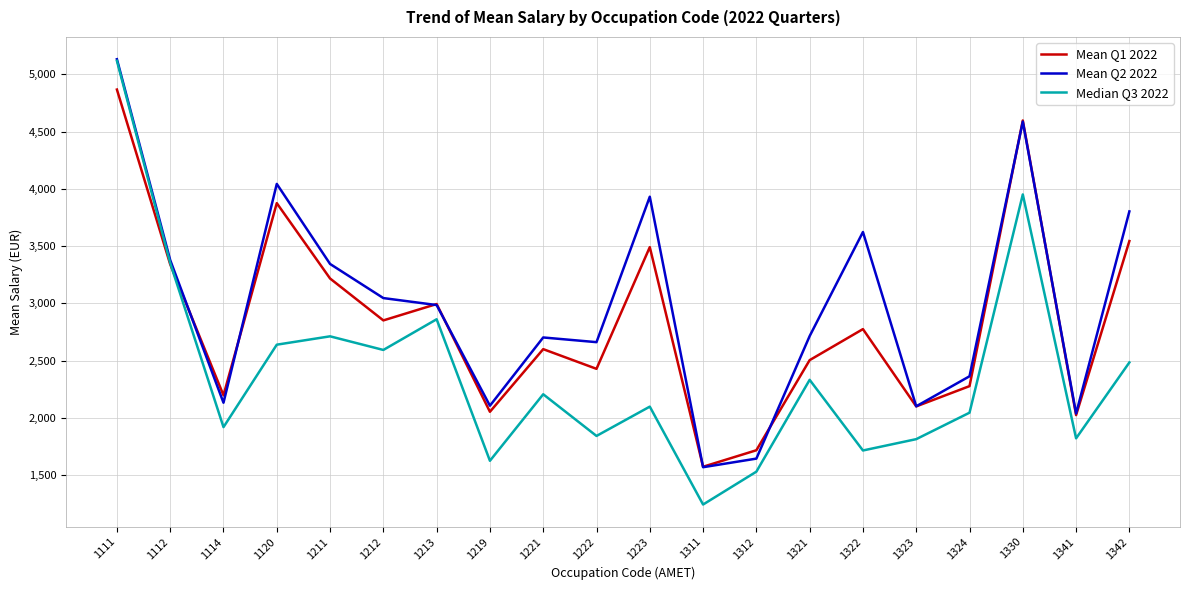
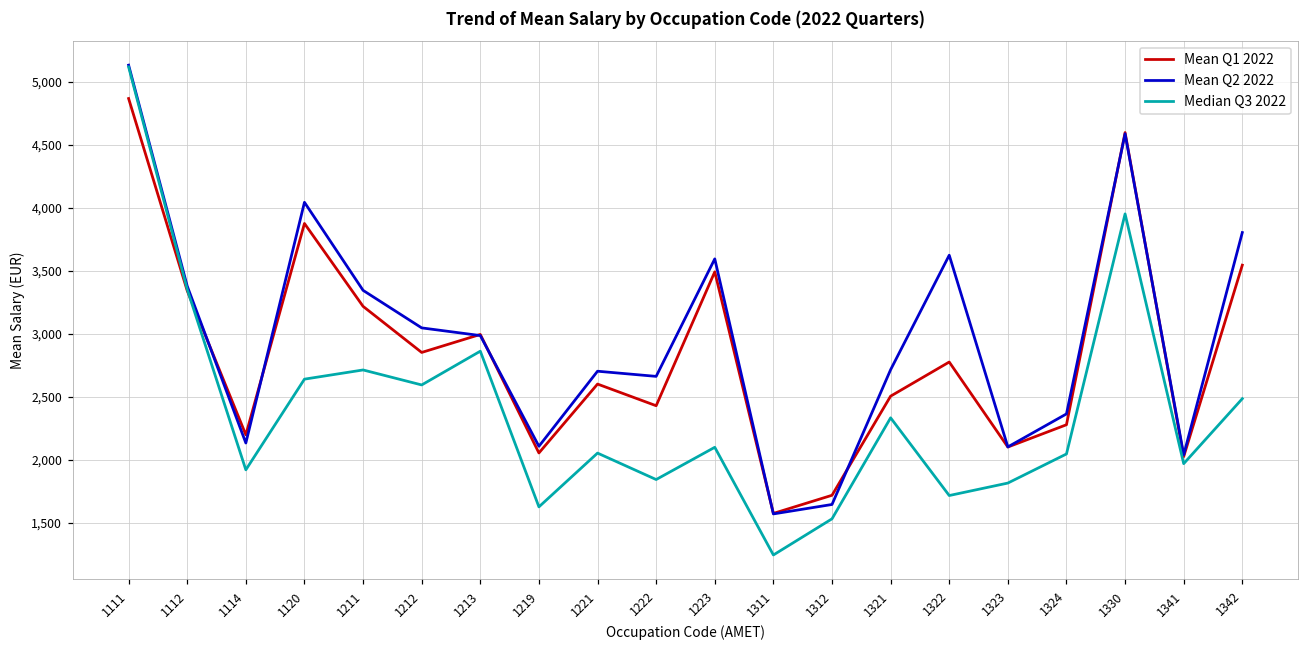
  {
    "Mean Q1 2022": {
      "1111": "4,870",
      "1114": "2,200",
      "1120": "3,880",
      "1211": "3,220",
      "1212": "2,850",
      "1219": "2,050",
      "1221": "2,600",
      "1222": "2,430",
      "1223": "3,490",
      "1312": "1,720",
      "1321": "2,500",
      "1322": "2,780",
      "1324": "2,280",
      "1342": "3,540"
    },
    "Mean Q2 2022": {
      "1112": "3,380",
      "1114": "2,130",
      "1120": "4,040",
      "1211": "3,340",
      "1212": "3,050",
      "1219": "2,110",
      "1221": "2,700",
      "1222": "2,660",
-     "1223": "3,930",
+     "1223": "3,590",
      "1312": "1,640",
      "1321": "2,710",
      "1322": "3,620",
      "1324": "2,360",
      "1342": "3,800"
    },
    "Median Q3 2022": {
      "1114": "1,920",
      "1120": "2,640",
      "1211": "2,710",
      "1212": "2,590",
      "1213": "2,860",
      "1219": "1,630",
-     "1221": "2,210",
+     "1221": "2,050",
      "1222": "1,840",
      "1223": "2,100",
      "1311": "1,240",
      "1312": "1,530",
      "1321": "2,330",
      "1322": "1,720",
      "1323": "1,810",
      "1324": "2,050",
      "1330": "3,950",
-     "1341": "1,820",
+     "1341": "1,970",
      "1342": "2,480"
    }
  }
